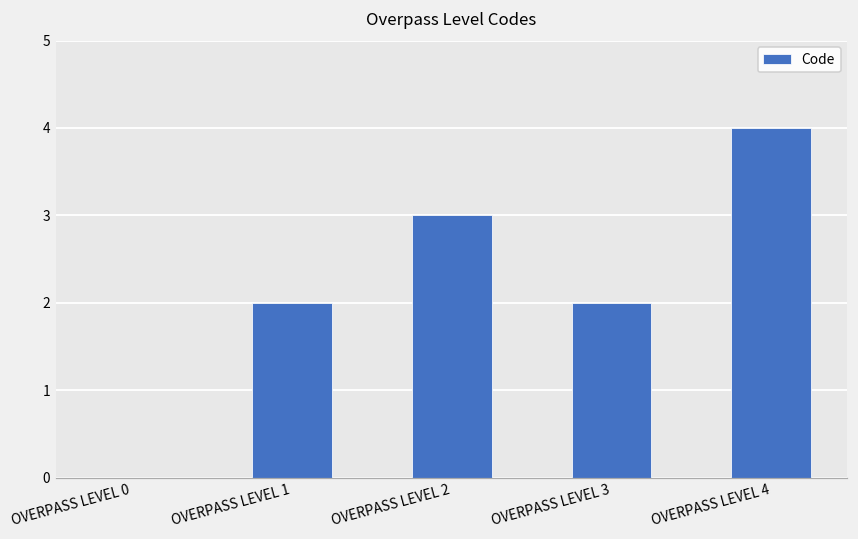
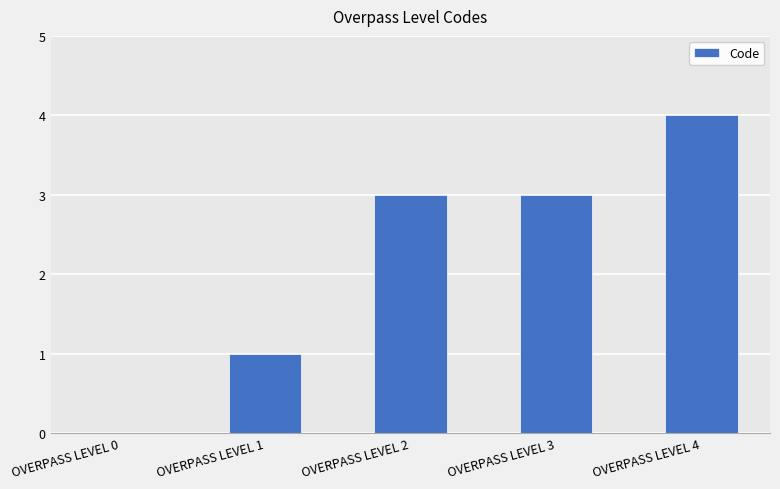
  {
    "OVERPASS LEVEL 0": 0,
-   "OVERPASS LEVEL 1": 2,
+   "OVERPASS LEVEL 1": 1,
    "OVERPASS LEVEL 2": 3,
-   "OVERPASS LEVEL 3": 2,
+   "OVERPASS LEVEL 3": 3,
    "OVERPASS LEVEL 4": 4
  }
